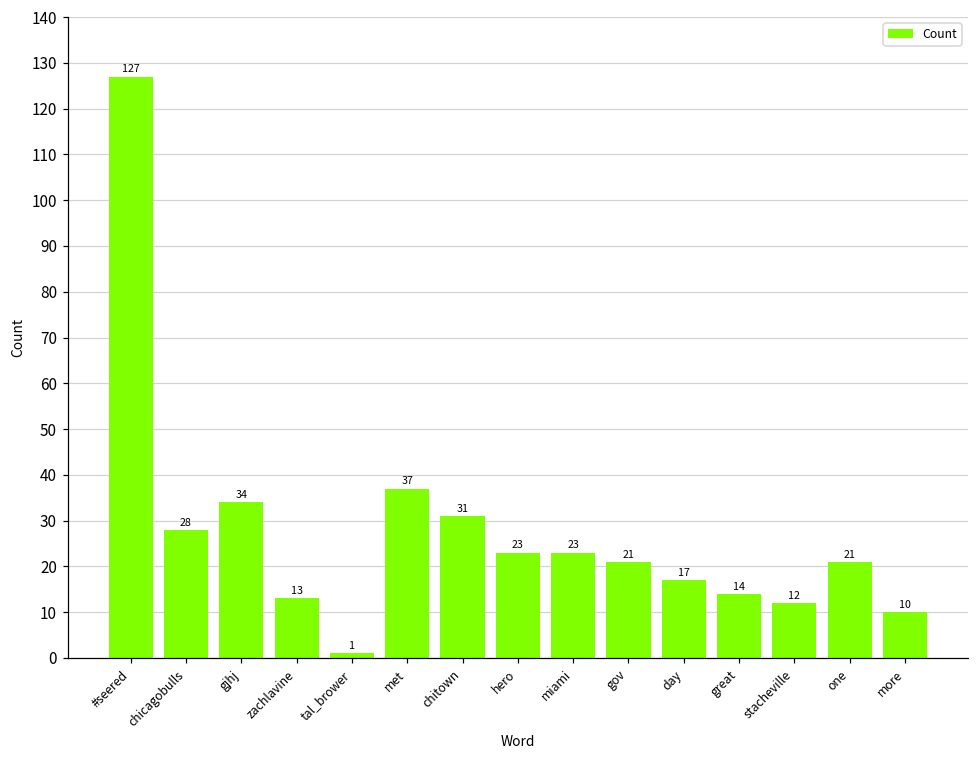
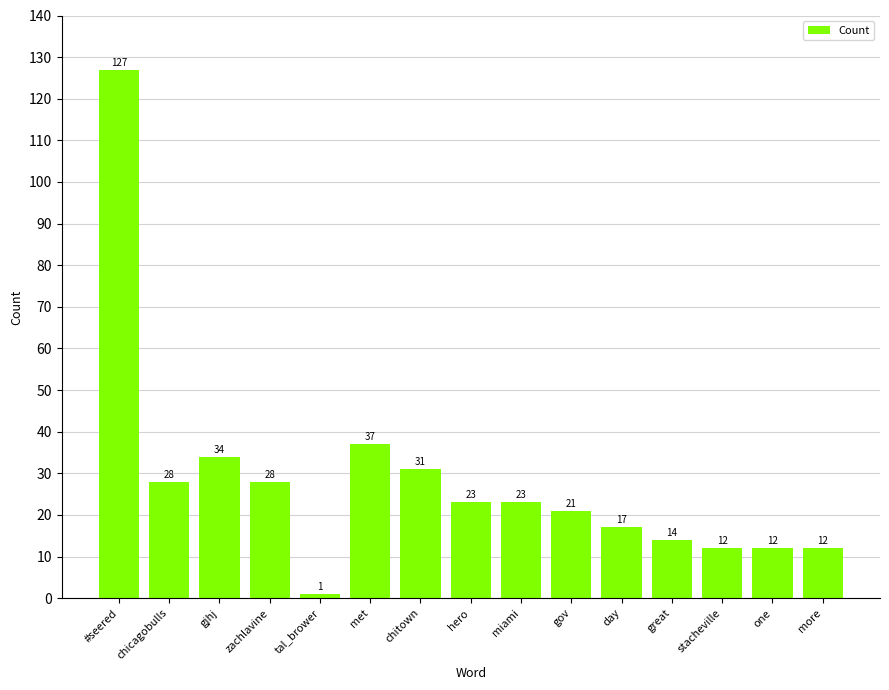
  {
    "#seered": 127,
    "chicagobulls": 28,
    "gjhj": 34,
-   "zachlavine": 13,
+   "zachlavine": 28,
    "tal_brower": 1,
    "met": 37,
    "chitown": 31,
    "hero": 23,
    "miami": 23,
    "gov": 21,
    "day": 17,
    "great": 14,
    "stacheville": 12,
-   "one": 21,
-   "more": 10
+   "one": 12,
+   "more": 12
  }
